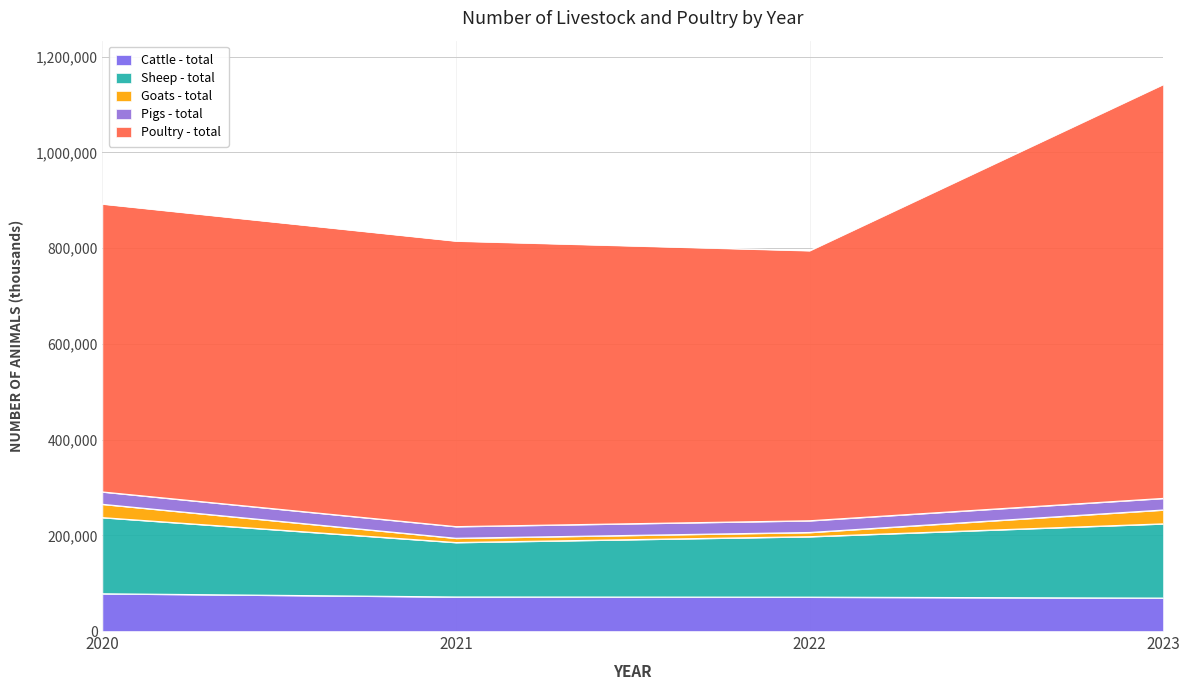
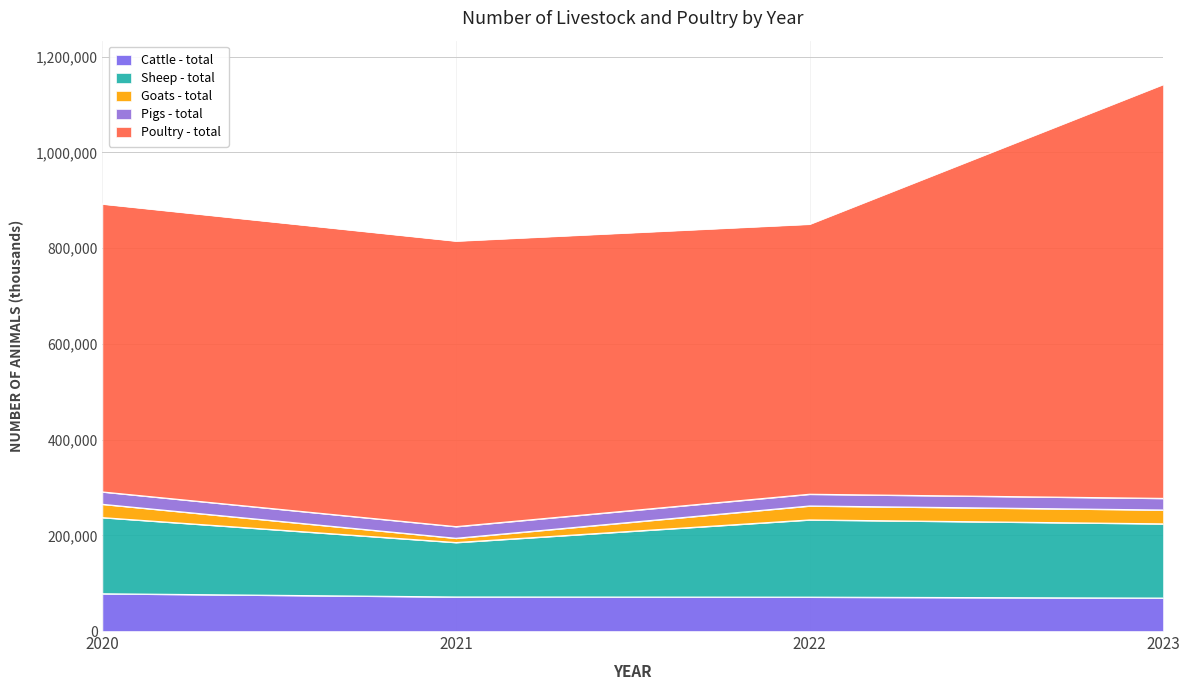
  {
    "Sheep - total": {
      "2020": "160,000",
      "2021": "110,000",
-     "2022": "130,000",
+     "2022": "160,000",
      "2023": "160,000"
    },
    "Goats - total": {
      "2020": "30,000",
      "2021": "10,000",
-     "2022": "10,000",
+     "2022": "30,000",
      "2023": "30,000"
    },
    "Poultry - total": {
      "2020": "600,000",
      "2021": "600,000",
      "2022": "560,000",
      "2023": "870,000"
    }
  }
